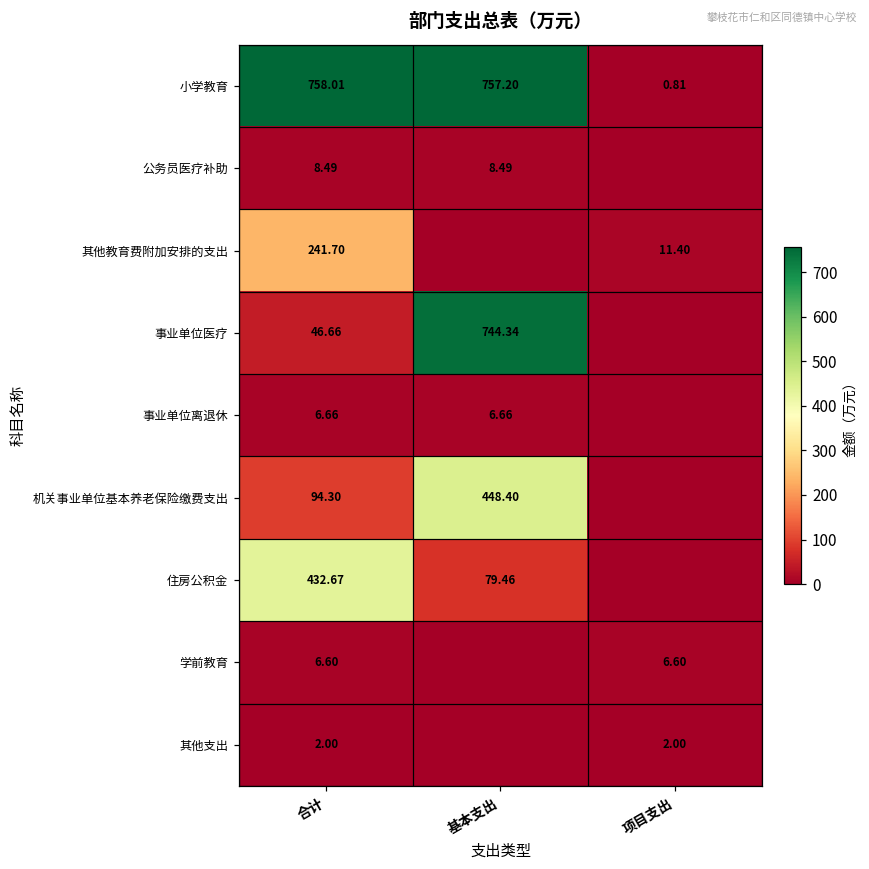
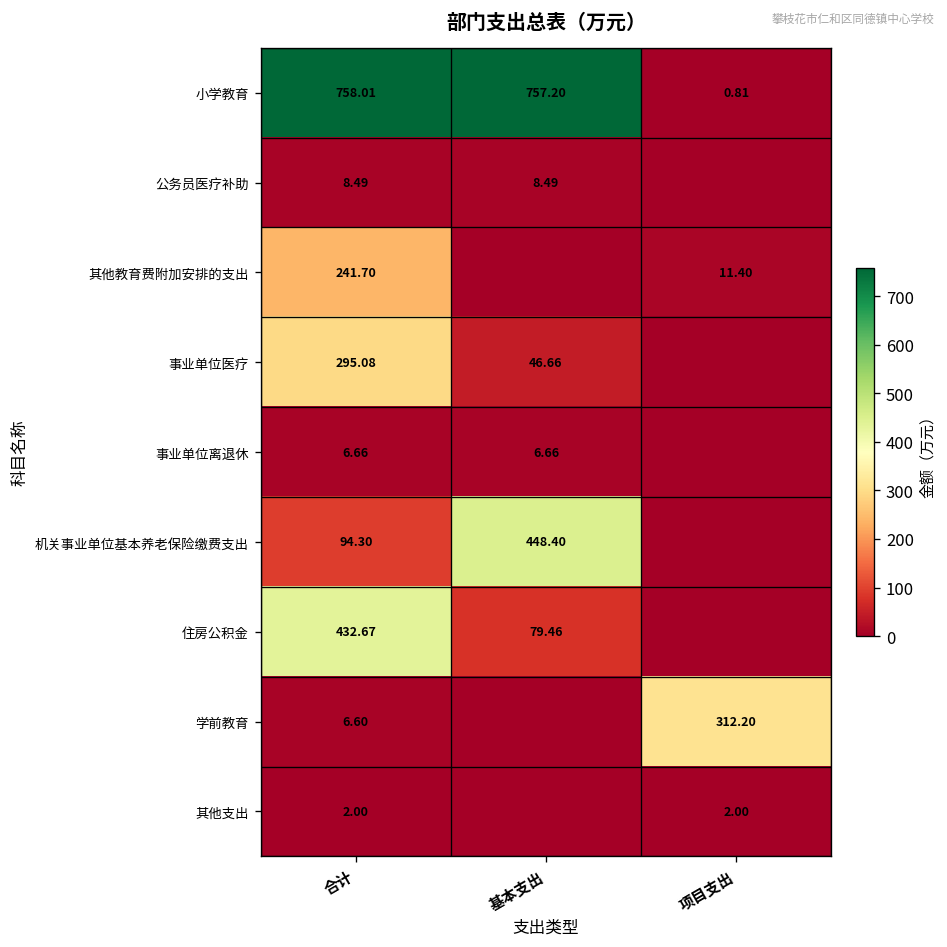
  {
    "小学教育": {
      "合计": 758.01,
      "基本支出": 757.20,
      "项目支出": 0.81
    },
    "公务员医疗补助": {
      "合计": 8.49,
      "基本支出": 8.49
    },
    "其他教育费附加安排的支出": {
      "合计": 241.70,
      "项目支出": 11.40
    },
    "事业单位医疗": {
-     "合计": 46.66,
-     "基本支出": 744.34
+     "合计": 295.08,
+     "基本支出": 46.66
    },
    "事业单位离退休": {
      "合计": 6.66,
      "基本支出": 6.66
    },
    "机关事业单位基本养老保险缴费支出": {
      "合计": 94.30,
      "基本支出": 448.40
    },
    "住房公积金": {
      "合计": 432.67,
      "基本支出": 79.46
    },
    "学前教育": {
      "合计": 6.60,
-     "项目支出": 6.60
+     "项目支出": 312.20
    },
    "其他支出": {
      "合计": 2.00,
      "项目支出": 2.00
    }
  }
